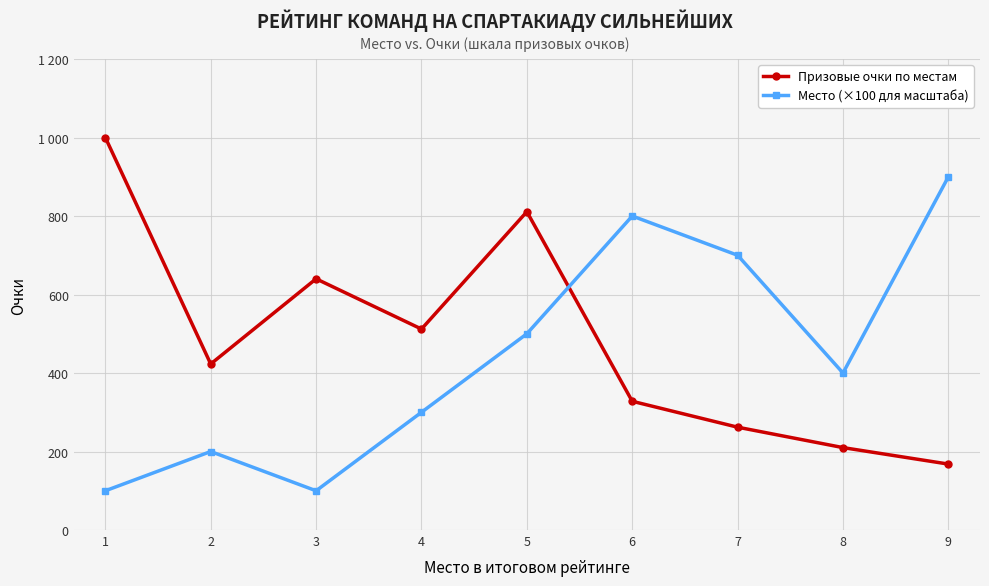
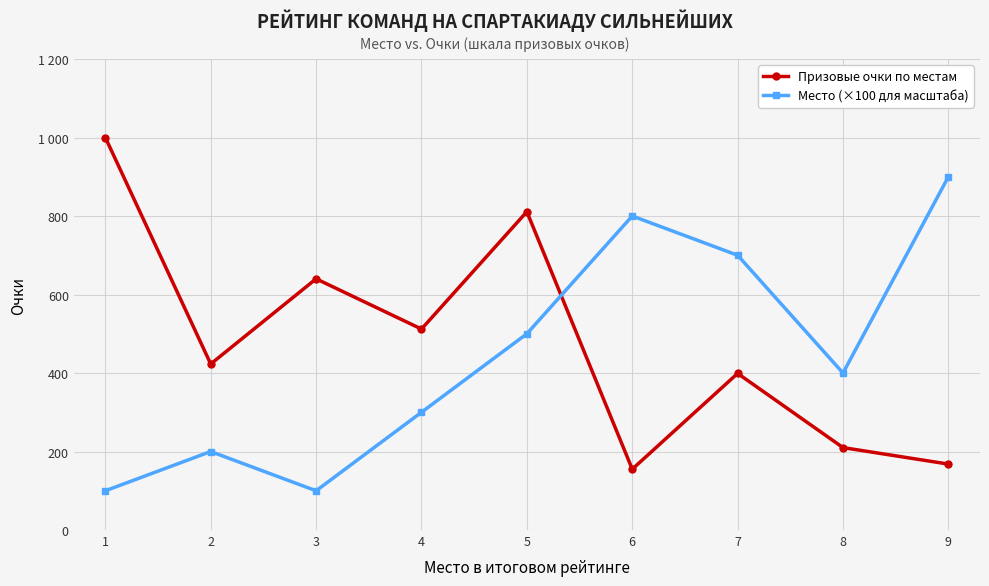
  {
    "Призовые очки по местам": {
      "1": 1000,
      "2": 420,
      "3": 640,
      "4": 510,
      "5": 810,
-     "6": 330,
-     "7": 260,
+     "6": 160,
+     "7": 400,
      "8": 210,
      "9": 170
    },
    "Место (×100 для масштаба)": {
      "1": 100,
      "2": 200,
      "3": 100,
      "4": 300,
      "5": 500,
      "6": 800,
      "7": 700,
      "8": 400,
      "9": 900
    }
  }
